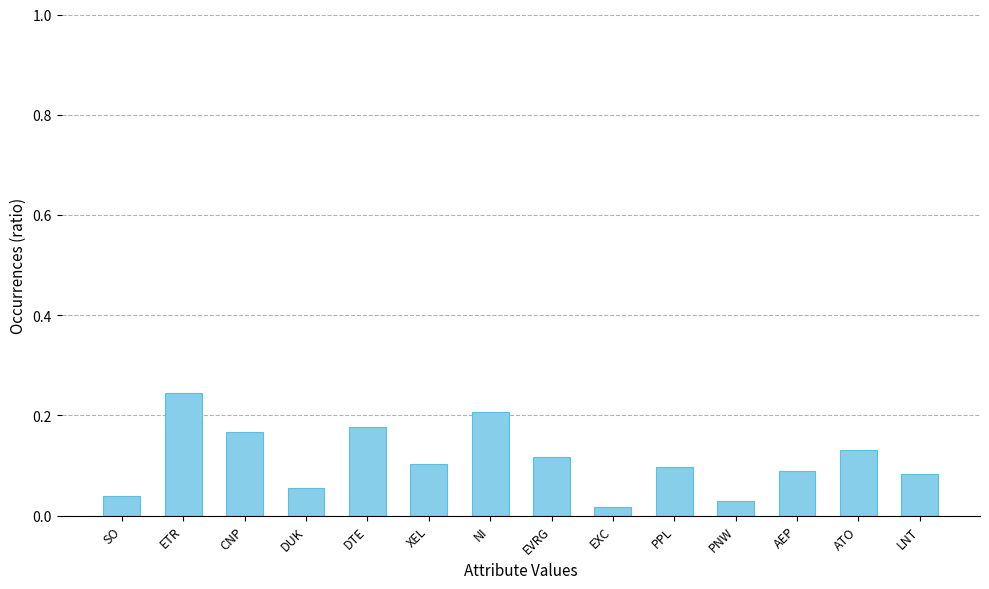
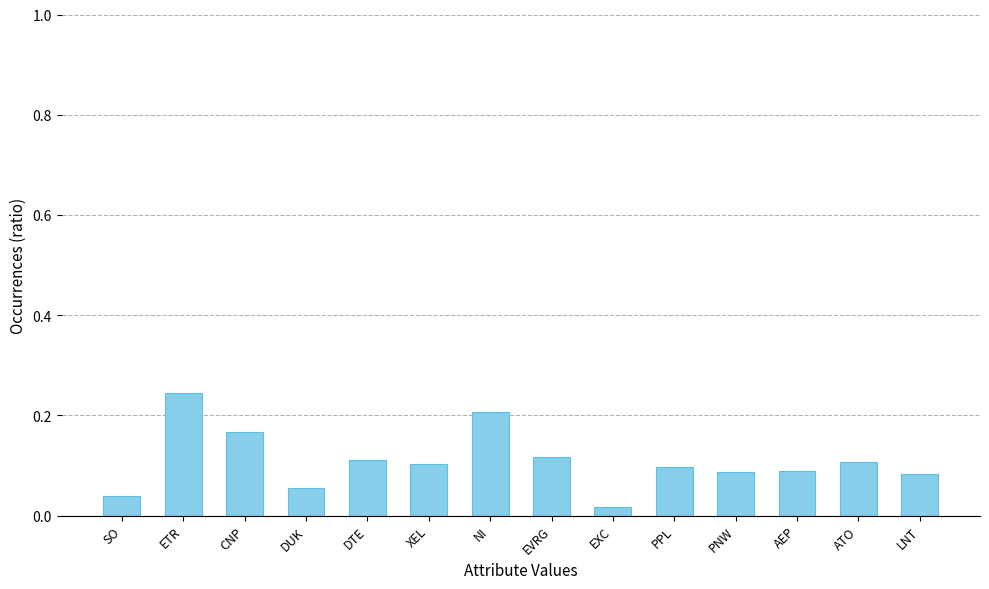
  {
    "SO": 0.04,
    "ETR": 0.25,
    "CNP": 0.17,
    "DUK": 0.05,
-   "DTE": 0.18,
+   "DTE": 0.11,
    "XEL": 0.10,
    "NI": 0.21,
    "EVRG": 0.12,
    "EXC": 0.02,
    "PPL": 0.10,
-   "PNW": 0.03,
+   "PNW": 0.09,
    "AEP": 0.09,
-   "ATO": 0.13,
+   "ATO": 0.11,
    "LNT": 0.08
  }
